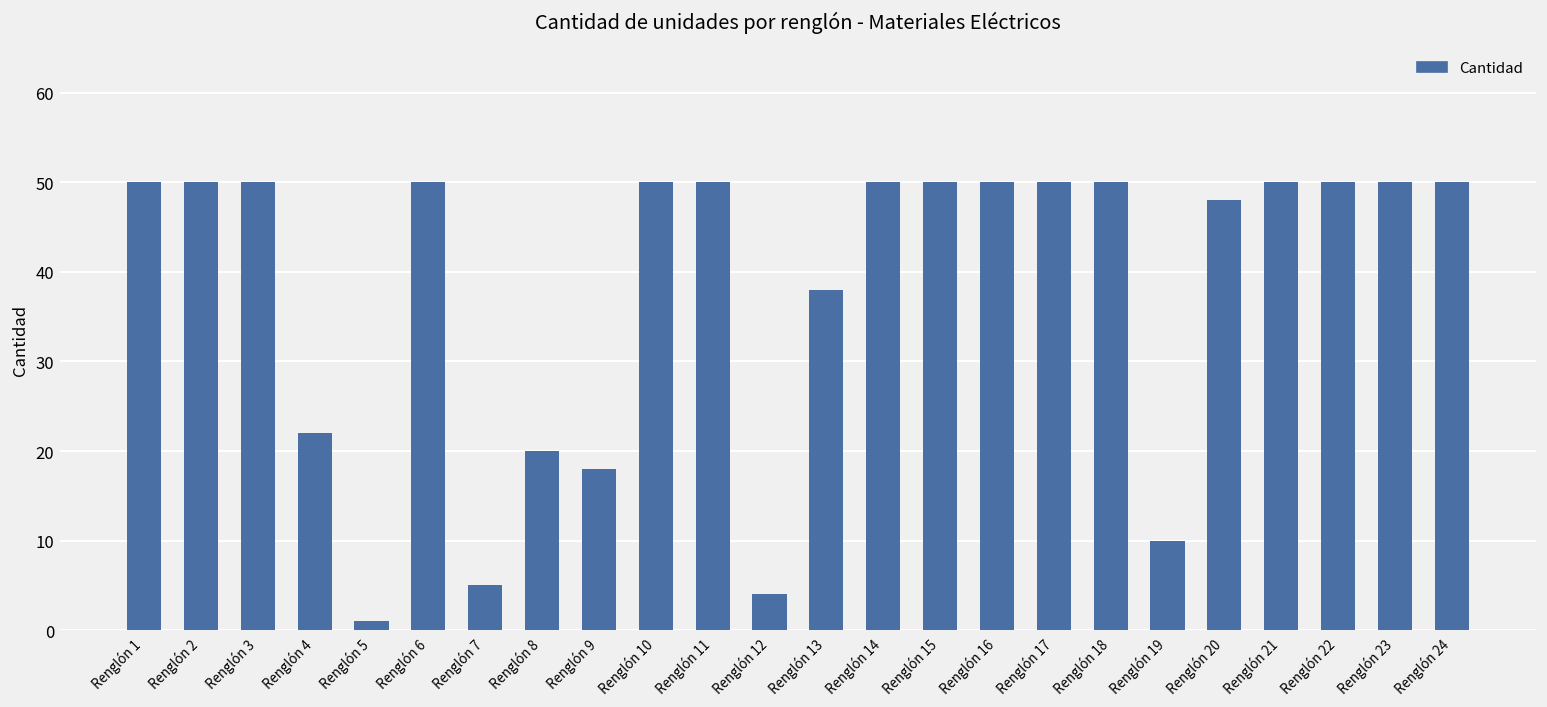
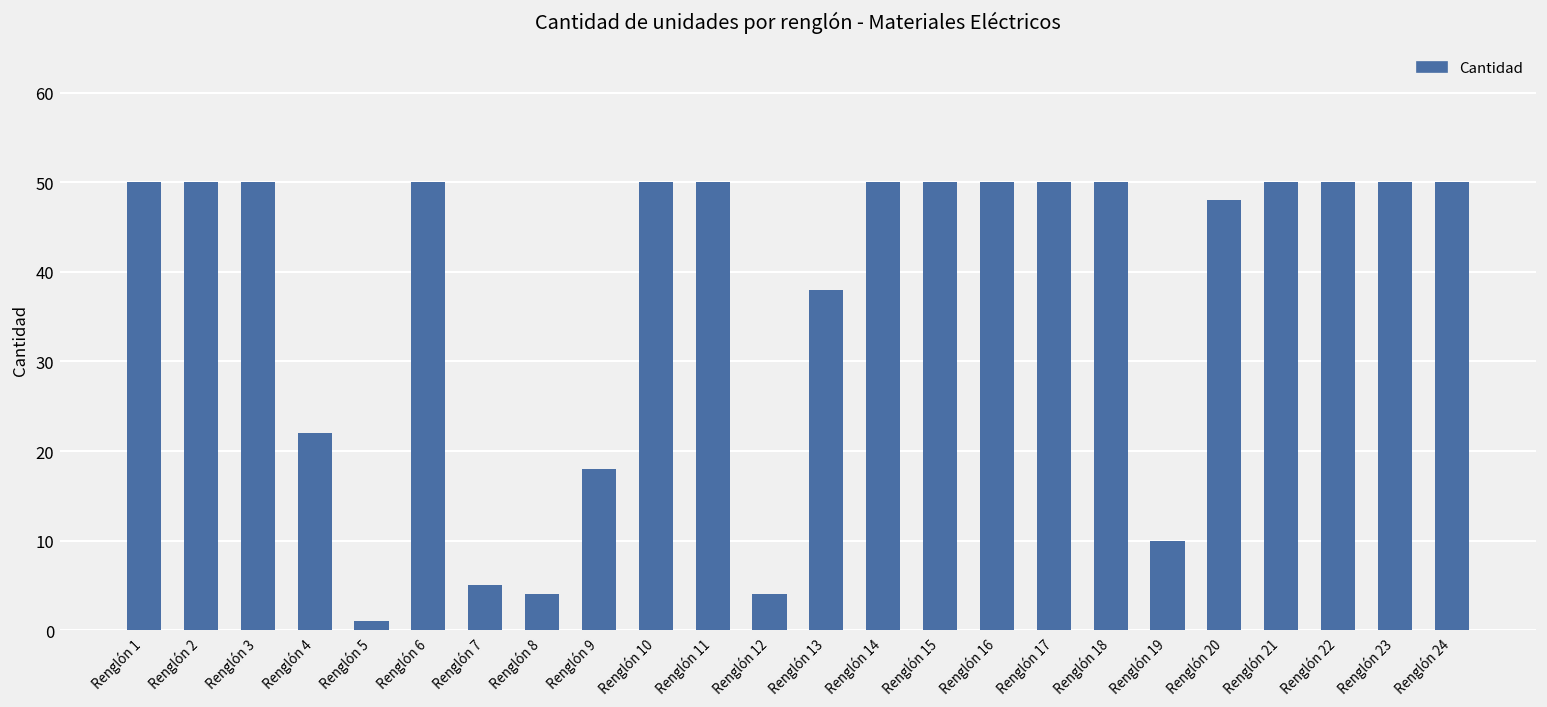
  {
    "Renglón 1": 50,
    "Renglón 2": 50,
    "Renglón 3": 50,
    "Renglón 4": 22,
    "Renglón 5": 1,
    "Renglón 6": 50,
    "Renglón 7": 5,
-   "Renglón 8": 20,
+   "Renglón 8": 4,
    "Renglón 9": 18,
    "Renglón 10": 50,
    "Renglón 11": 50,
    "Renglón 12": 4,
    "Renglón 13": 38,
    "Renglón 14": 50,
    "Renglón 15": 50,
    "Renglón 16": 50,
    "Renglón 17": 50,
    "Renglón 18": 50,
    "Renglón 19": 10,
    "Renglón 20": 48,
    "Renglón 21": 50,
    "Renglón 22": 50,
    "Renglón 23": 50,
    "Renglón 24": 50
  }
